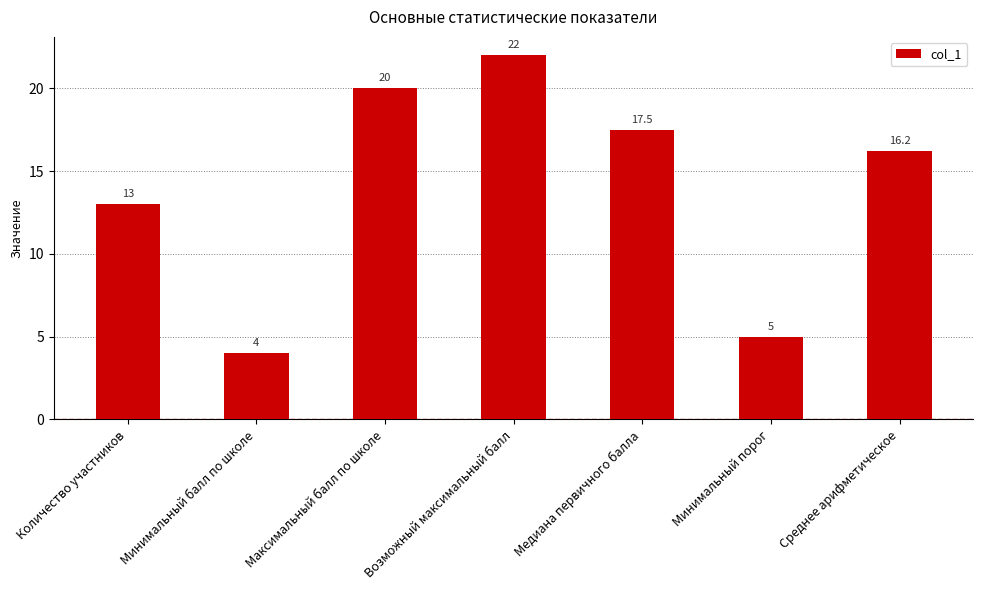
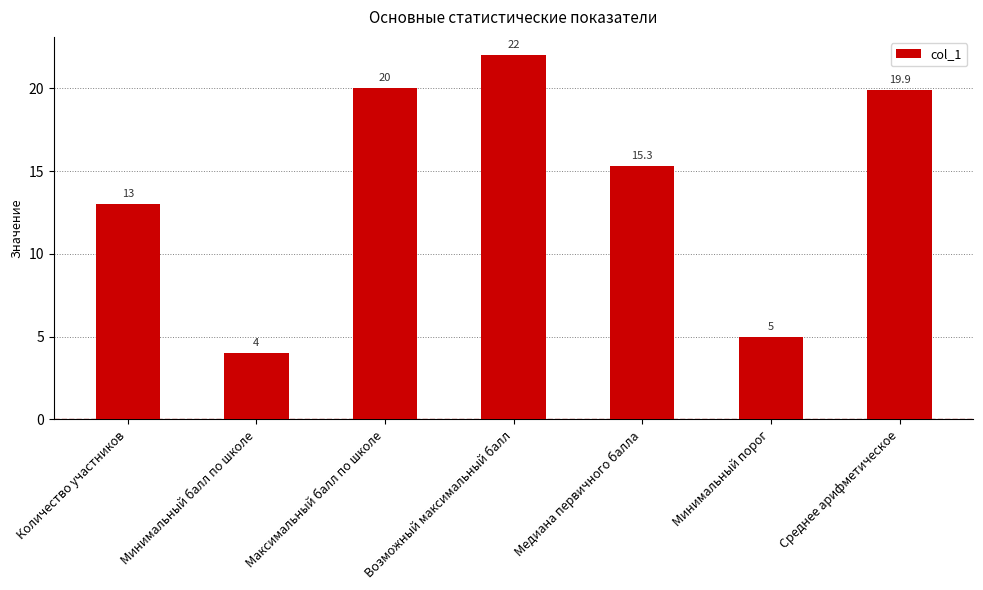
  {
    "Количество участников": 13,
    "Минимальный балл по школе": 4,
    "Максимальный балл по школе": 20,
    "Возможный максимальный балл": 22,
-   "Медиана первичного балла": 17.5,
+   "Медиана первичного балла": 15.3,
    "Минимальный порог": 5,
-   "Среднее арифметическое": 16.2
+   "Среднее арифметическое": 19.9
  }
